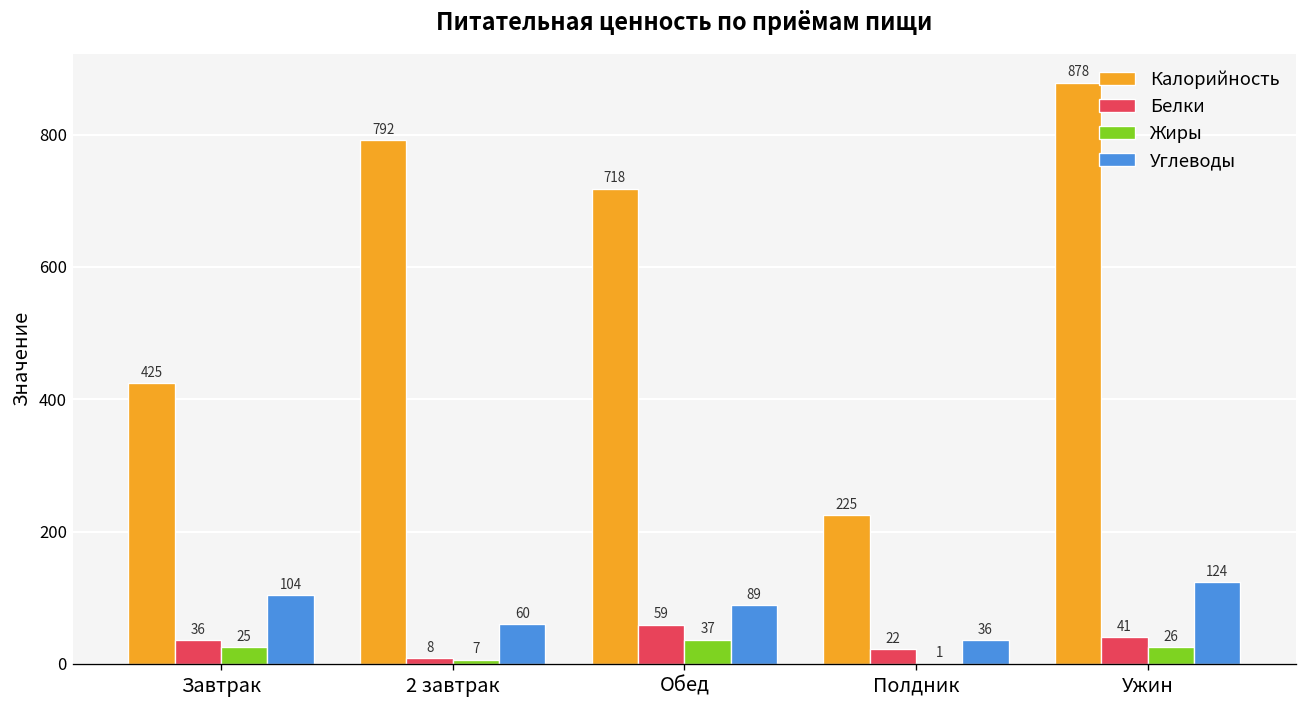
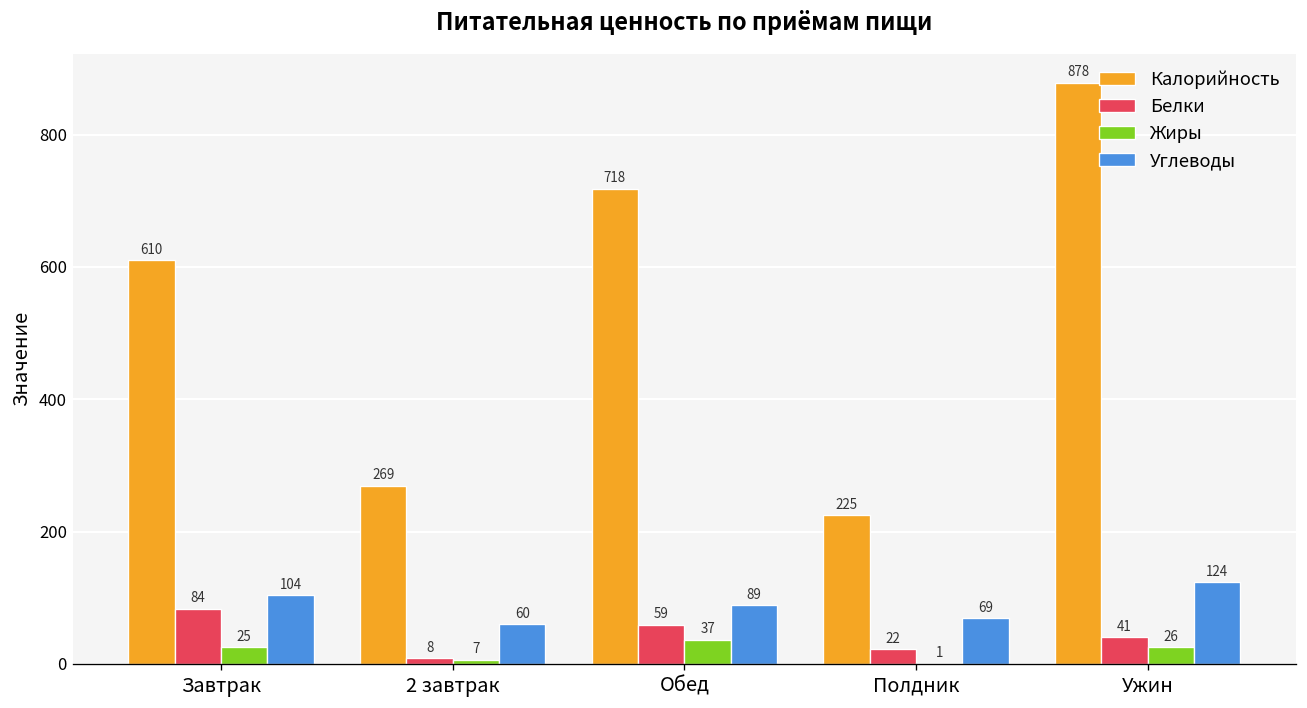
  {
    "Калорийность": {
-     "Завтрак": 425,
-     "2 завтрак": 792,
+     "Завтрак": 610,
+     "2 завтрак": 269,
      "Обед": 718,
      "Полдник": 225,
      "Ужин": 878
    },
    "Белки": {
-     "Завтрак": 36,
+     "Завтрак": 84,
      "2 завтрак": 8,
      "Обед": 59,
      "Полдник": 22,
      "Ужин": 41
    },
    "Жиры": {
      "Завтрак": 25,
      "2 завтрак": 7,
      "Обед": 37,
      "Полдник": 1,
      "Ужин": 26
    },
    "Углеводы": {
      "Завтрак": 104,
      "2 завтрак": 60,
      "Обед": 89,
-     "Полдник": 36,
+     "Полдник": 69,
      "Ужин": 124
    }
  }
